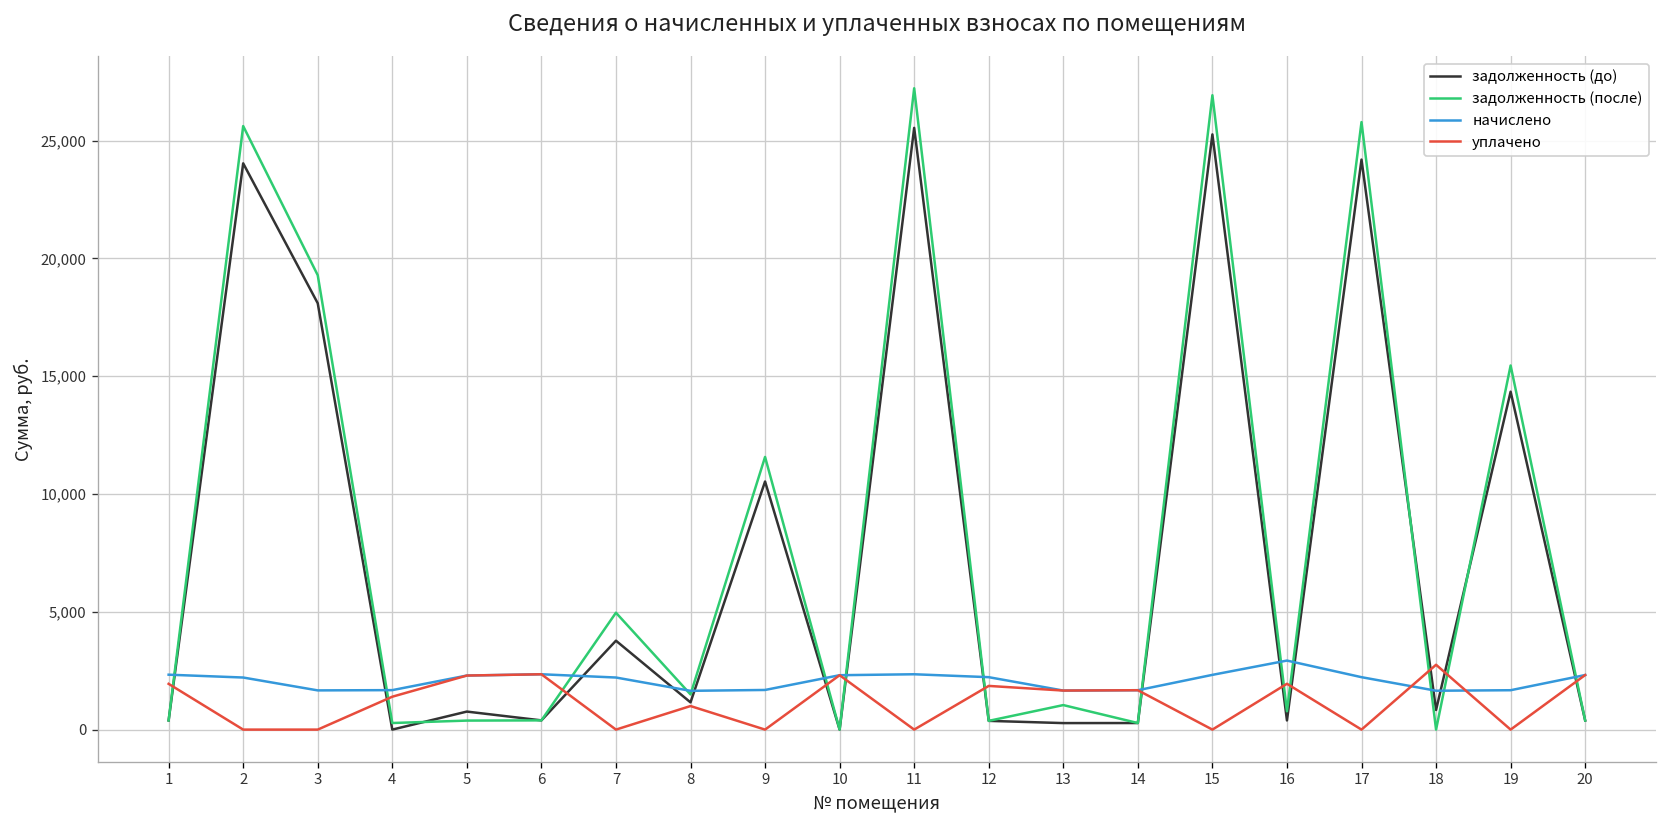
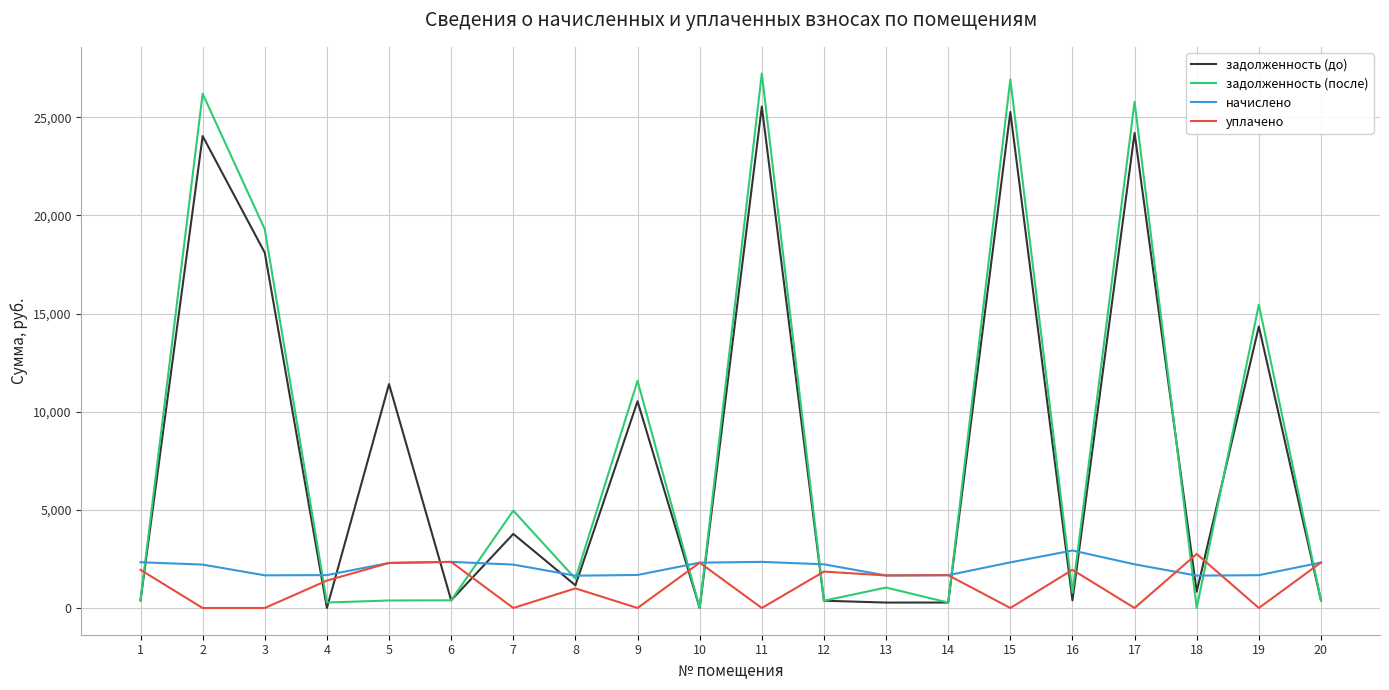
  {
    "задолженность (до)": {
      "2": "24,000",
      "3": "18,100",
      "4": "0",
-     "5": "800",
+     "5": "11,400",
      "7": "3,800",
      "8": "1,200",
      "9": "10,500",
      "11": "25,500",
      "13": "300",
      "15": "25,300",
      "16": "400",
      "17": "24,200",
      "18": "800",
      "19": "14,300"
    },
    "задолженность (после)": {
-     "2": "25,600",
+     "2": "26,200",
      "3": "19,300",
      "4": "300",
      "5": "400",
      "7": "5,000",
      "8": "1,500",
      "9": "11,600",
      "11": "27,200",
      "13": "1,000",
      "15": "26,900",
      "16": "800",
      "17": "25,800",
      "18": "0",
      "19": "15,500"
    },
    "начислено": {
      "1": "2,300",
      "2": "2,200",
      "3": "1,700",
      "4": "1,700",
      "7": "2,200",
      "8": "1,600",
      "9": "1,700",
      "11": "2,300",
      "12": "2,200",
      "15": "2,300",
      "16": "2,900",
      "17": "2,200",
      "18": "1,600",
      "19": "1,700"
    },
    "уплачено": {
      "1": "1,900",
      "2": "0",
      "3": "0",
      "4": "1,400",
      "7": "0",
      "8": "1,000",
      "9": "0",
      "11": "0",
      "12": "1,900",
      "15": "0",
      "16": "1,900",
      "17": "0",
      "18": "2,800",
      "19": "0"
    }
  }
